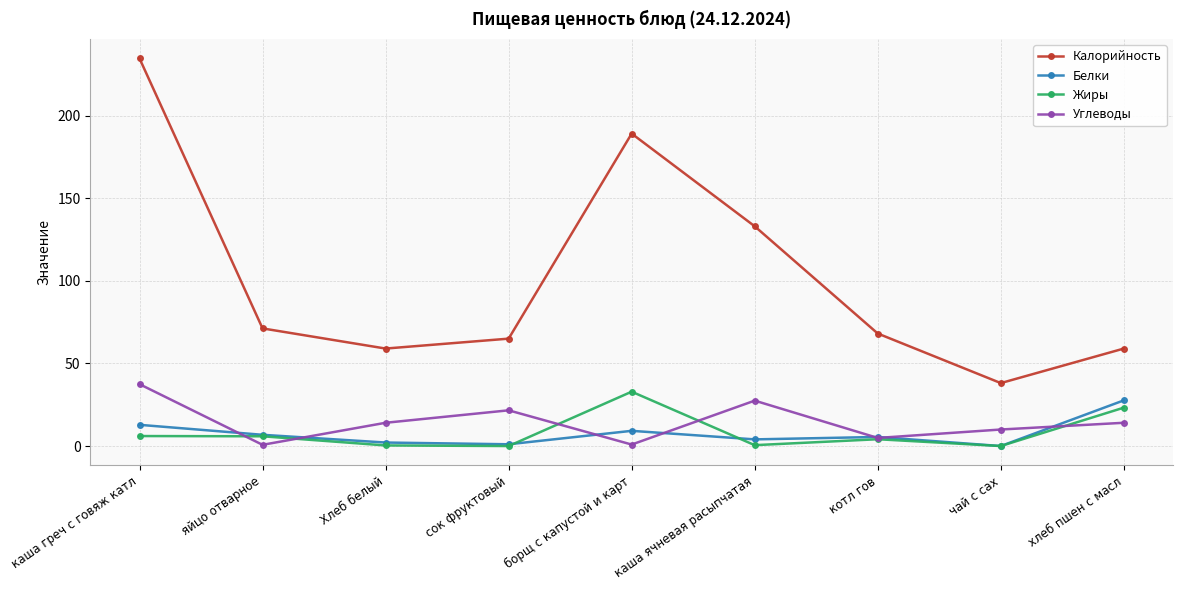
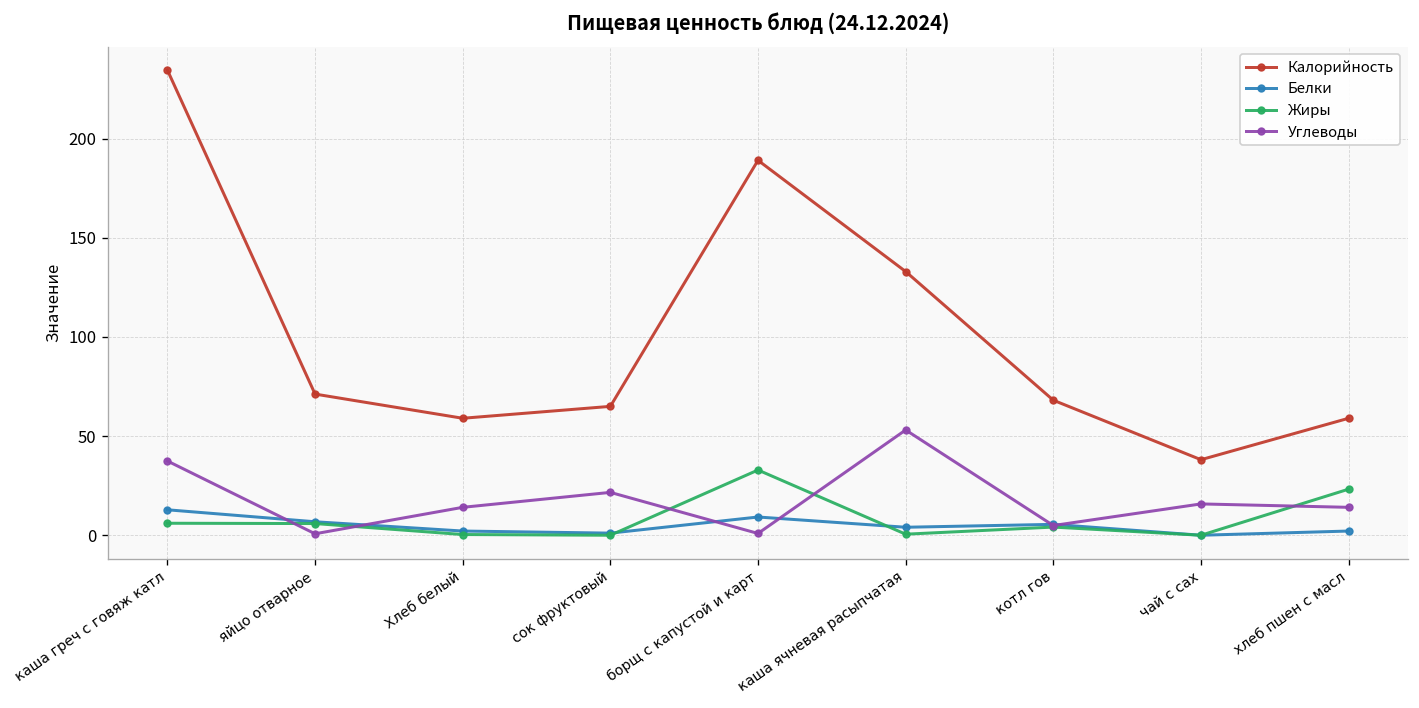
  {
    "Калорийность": {
      "каша греч с говяж катл": 235,
      "яйцо отварное": 71,
      "Хлеб белый": 59,
      "сок фруктовый": 65,
      "борщ с капустой и карт": 189,
      "каша ячневая расыпчатая": 133,
      "котл гов": 68,
      "чай с сах": 38,
      "хлеб пшен с масл": 59
    },
    "Белки": {
      "каша греч с говяж катл": 13,
      "Хлеб белый": 2,
      "борщ с капустой и карт": 9,
      "каша ячневая расыпчатая": 4,
-     "хлеб пшен с масл": 28
+     "хлеб пшен с масл": 2
    },
    "Жиры": {
      "каша греч с говяж катл": 6,
      "Хлеб белый": 0,
      "борщ с капустой и карт": 33,
      "каша ячневая расыпчатая": 1,
      "хлеб пшен с масл": 23
    },
    "Углеводы": {
      "каша греч с говяж катл": 37,
      "яйцо отварное": 1,
      "Хлеб белый": 14,
      "сок фруктовый": 22,
      "борщ с капустой и карт": 1,
-     "каша ячневая расыпчатая": 27,
-     "чай с сах": 10,
+     "каша ячневая расыпчатая": 53,
+     "чай с сах": 16,
      "хлеб пшен с масл": 14
    }
  }
